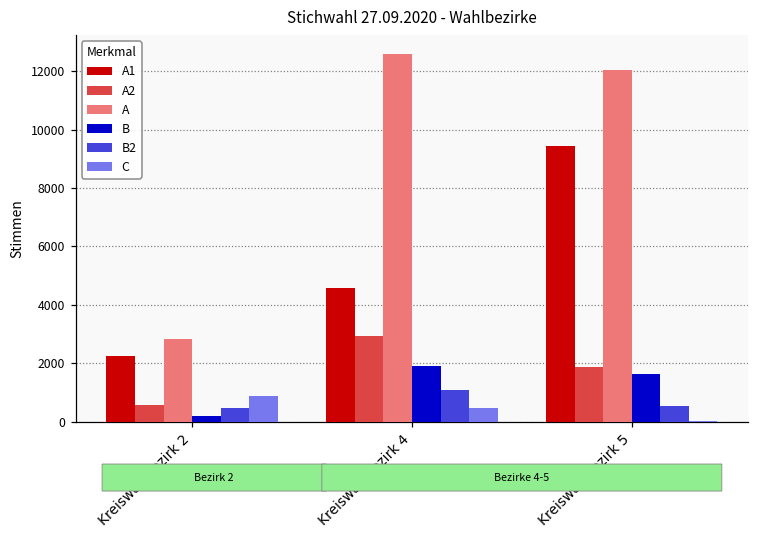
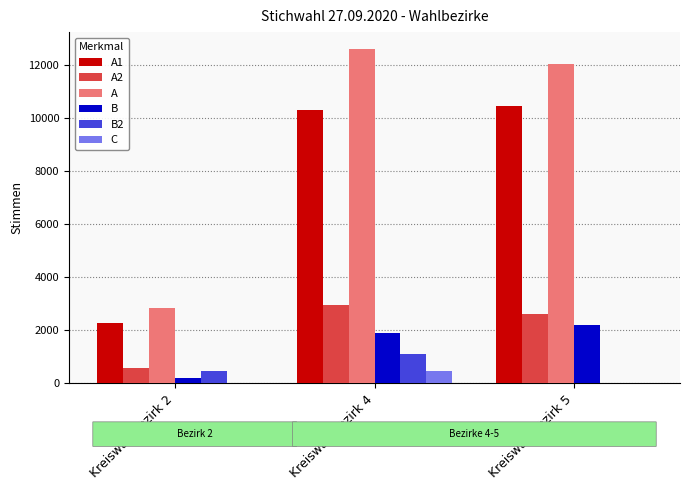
  {
    "A1": {
      "Kreiswahlbezirk 2": 2300,
-     "Kreiswahlbezirk 4": 4600,
-     "Kreiswahlbezirk 5": 9400
+     "Kreiswahlbezirk 4": 10300,
+     "Kreiswahlbezirk 5": 10400
    },
    "A2": {
      "Kreiswahlbezirk 2": 600,
      "Kreiswahlbezirk 4": 2900,
-     "Kreiswahlbezirk 5": 1900
+     "Kreiswahlbezirk 5": 2600
    },
    "A": {
      "Kreiswahlbezirk 2": 2800,
      "Kreiswahlbezirk 4": 12600,
      "Kreiswahlbezirk 5": 12100
    },
    "B": {
      "Kreiswahlbezirk 2": 200,
      "Kreiswahlbezirk 4": 1900,
-     "Kreiswahlbezirk 5": 1600
+     "Kreiswahlbezirk 5": 2200
    },
    "B2": {
      "Kreiswahlbezirk 2": 500,
      "Kreiswahlbezirk 4": 1100,
-     "Kreiswahlbezirk 5": 500
+     "Kreiswahlbezirk 5": 0
    },
    "C": {
-     "Kreiswahlbezirk 2": 900,
+     "Kreiswahlbezirk 2": 0,
      "Kreiswahlbezirk 4": 500
    }
  }
